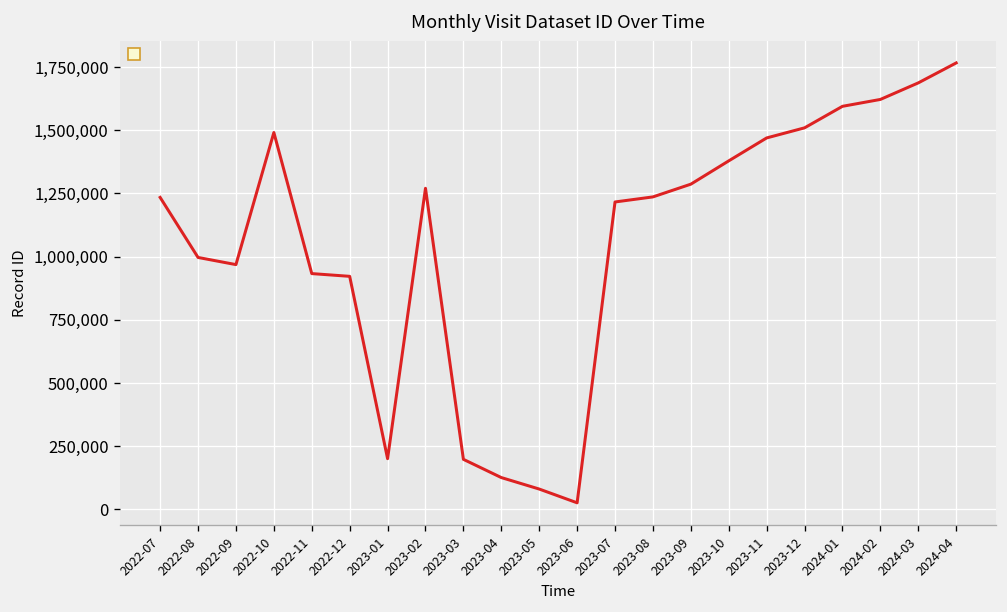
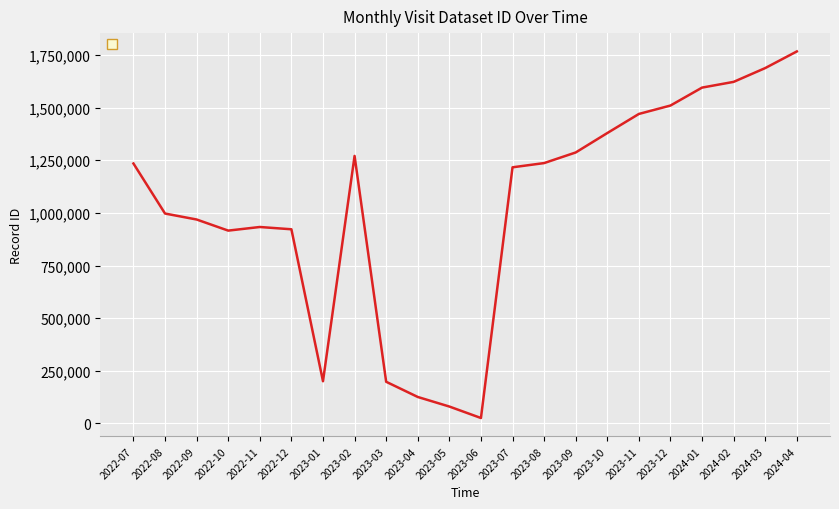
  {
    "2022-07": "1,230,000",
    "2022-08": "1,000,000",
    "2022-09": "970,000",
-   "2022-10": "1,490,000",
+   "2022-10": "920,000",
    "2022-11": "930,000",
    "2022-12": "920,000",
    "2023-01": "200,000",
    "2023-02": "1,270,000",
    "2023-03": "200,000",
    "2023-04": "130,000",
    "2023-05": "80,000",
    "2023-06": "30,000",
    "2023-07": "1,220,000",
    "2023-08": "1,240,000",
    "2023-09": "1,290,000",
    "2023-10": "1,380,000",
    "2023-11": "1,470,000",
    "2023-12": "1,510,000",
    "2024-01": "1,590,000",
    "2024-02": "1,620,000",
    "2024-03": "1,690,000",
    "2024-04": "1,770,000"
  }
